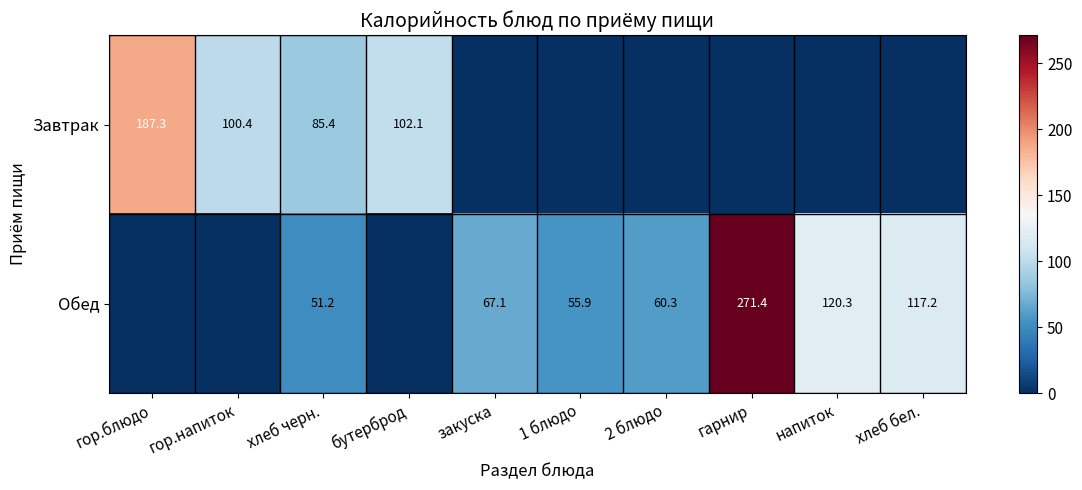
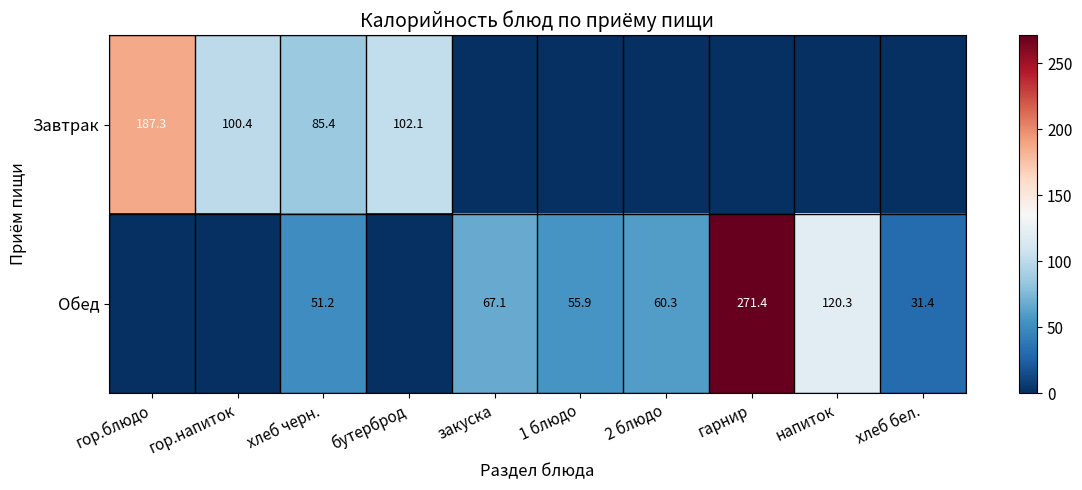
  {
    "Завтрак": {
      "гор.блюдо": 187.3,
      "гор.напиток": 100.4,
      "хлеб черн.": 85.4,
      "бутерброд": 102.1
    },
    "Обед": {
      "хлеб черн.": 51.2,
      "закуска": 67.1,
      "1 блюдо": 55.9,
      "2 блюдо": 60.3,
      "гарнир": 271.4,
      "напиток": 120.3,
-     "хлеб бел.": 117.2
+     "хлеб бел.": 31.4
    }
  }
